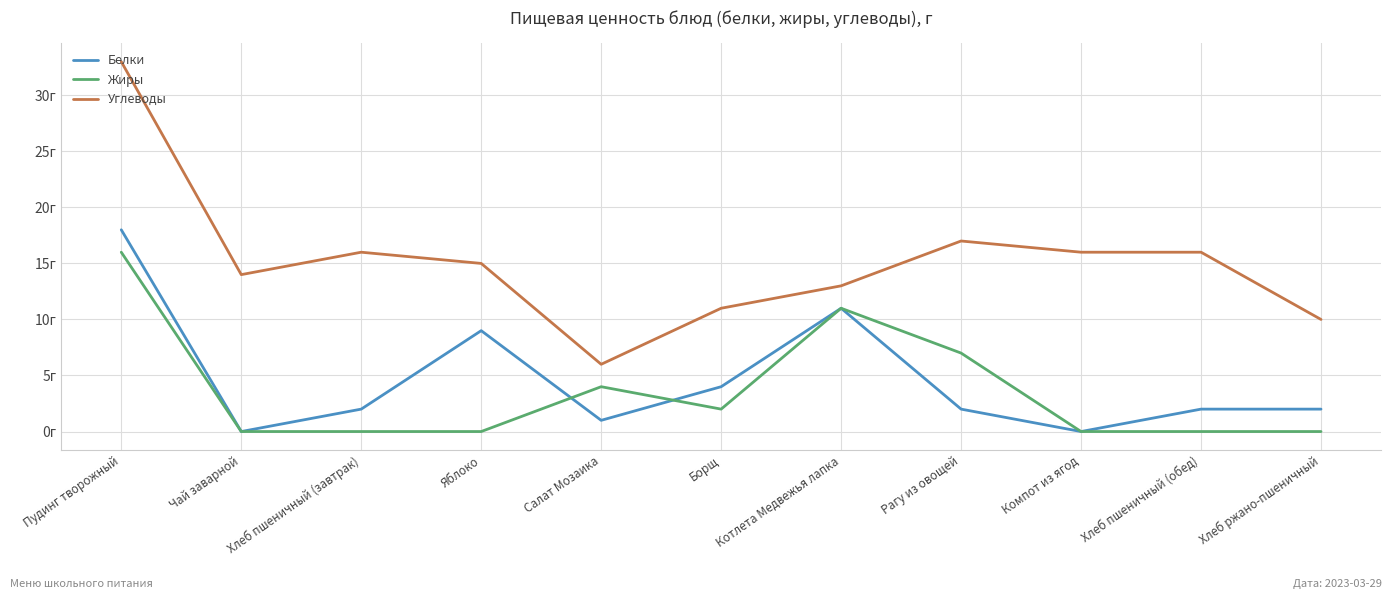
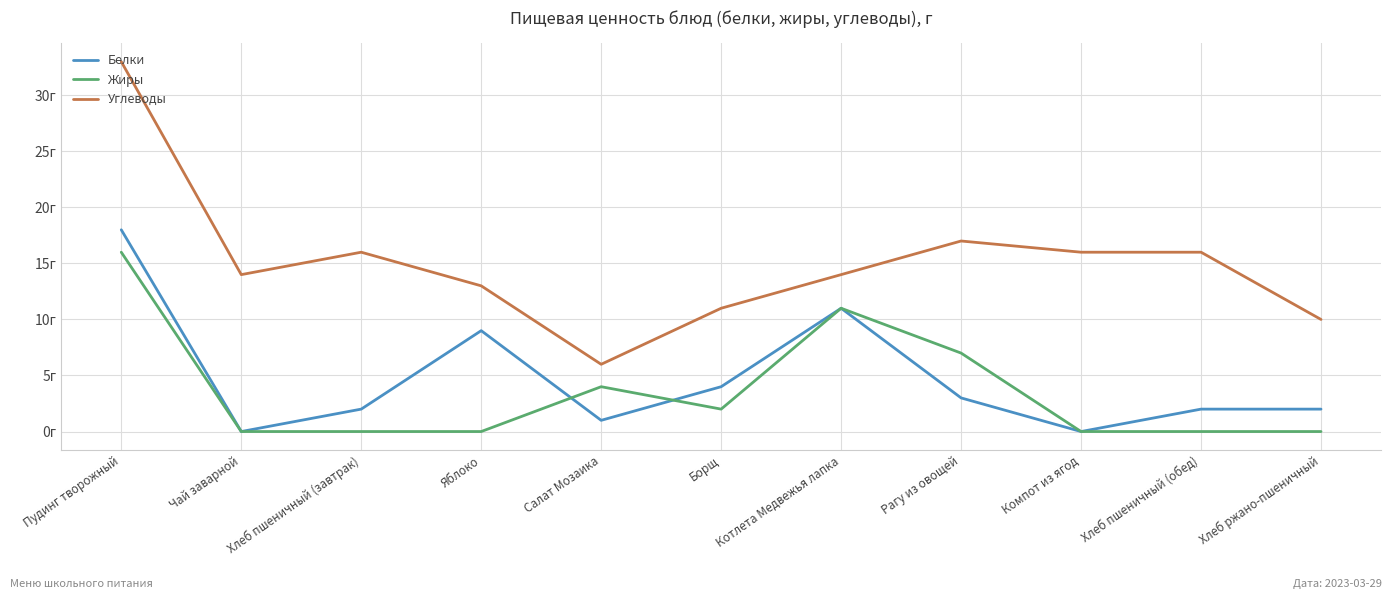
  {
    "Белки": {
      "Пудинг творожный": "18г",
      "Хлеб пшеничный (завтрак)": "2г",
      "Яблоко": "9г",
      "Салат Мозаика": "1г",
      "Борщ": "4г",
-     "Рагу из овощей": "2г",
+     "Рагу из овощей": "3г",
      "Хлеб пшеничный (обед)": "2г",
      "Хлеб ржано-пшеничный": "2г"
    },
    "Жиры": {
      "Пудинг творожный": "16г",
      "Хлеб пшеничный (завтрак)": "0г",
      "Яблоко": "0г",
      "Салат Мозаика": "4г",
      "Борщ": "2г",
      "Рагу из овощей": "7г",
      "Хлеб пшеничный (обед)": "0г",
      "Хлеб ржано-пшеничный": "0г"
    },
    "Углеводы": {
      "Пудинг творожный": "33г",
      "Чай заварной": "14г",
      "Хлеб пшеничный (завтрак)": "16г",
-     "Яблоко": "15г",
+     "Яблоко": "13г",
      "Салат Мозаика": "6г",
      "Борщ": "11г",
-     "Котлета Медвежья лапка": "13г",
+     "Котлета Медвежья лапка": "14г",
      "Рагу из овощей": "17г",
      "Компот из ягод": "16г",
      "Хлеб пшеничный (обед)": "16г",
      "Хлеб ржано-пшеничный": "10г"
    }
  }
